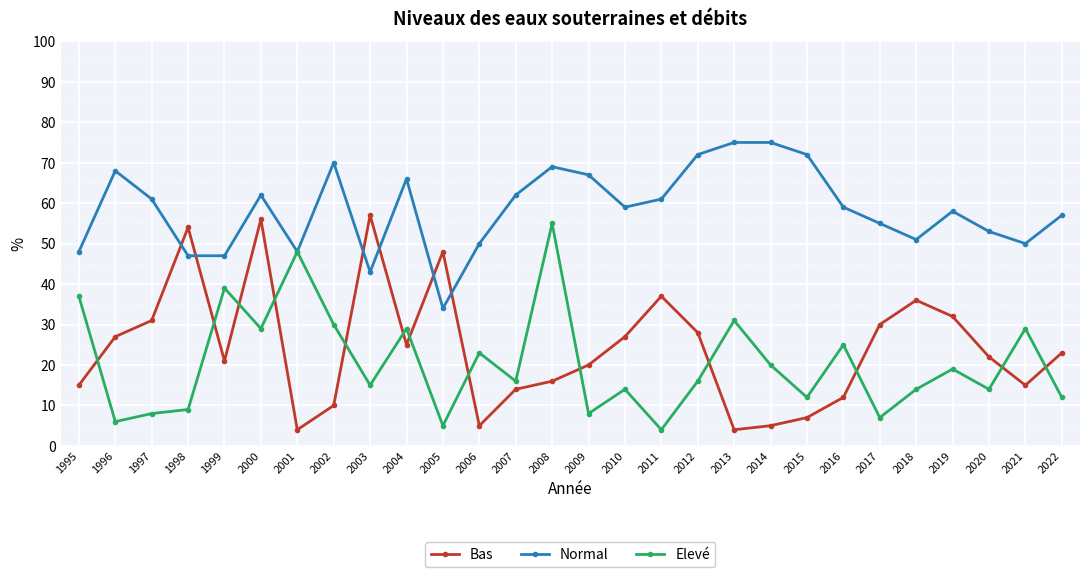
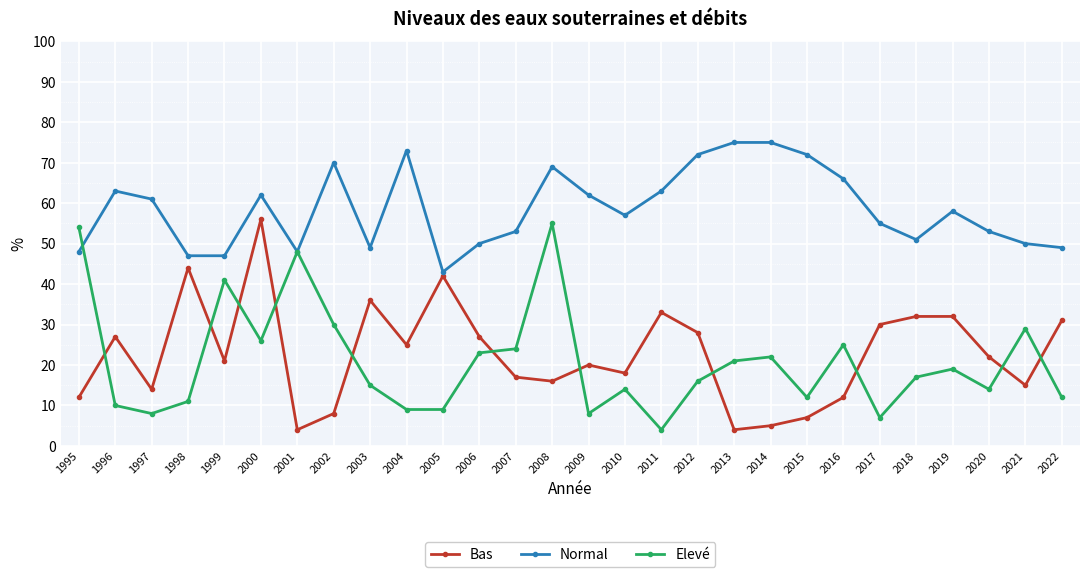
  {
    "Bas": {
-     "1995": 15,
+     "1995": 12,
      "1996": 27,
-     "1997": 31,
-     "1998": 54,
+     "1997": 14,
+     "1998": 44,
      "1999": 21,
      "2000": 56,
      "2001": 4,
-     "2002": 10,
-     "2003": 57,
+     "2002": 8,
+     "2003": 36,
      "2004": 25,
-     "2005": 48,
-     "2006": 5,
-     "2007": 14,
+     "2005": 42,
+     "2006": 27,
+     "2007": 17,
      "2008": 16,
      "2009": 20,
-     "2010": 27,
-     "2011": 37,
+     "2010": 18,
+     "2011": 33,
      "2012": 28,
      "2013": 4,
      "2014": 5,
      "2015": 7,
      "2016": 12,
      "2017": 30,
-     "2018": 36,
+     "2018": 32,
      "2019": 32,
      "2020": 22,
      "2021": 15,
-     "2022": 23
+     "2022": 31
    },
    "Normal": {
      "1995": 48,
-     "1996": 68,
+     "1996": 63,
      "1997": 61,
      "1998": 47,
      "1999": 47,
      "2000": 62,
      "2002": 70,
-     "2003": 43,
-     "2004": 66,
-     "2005": 34,
+     "2003": 49,
+     "2004": 73,
+     "2005": 43,
      "2006": 50,
-     "2007": 62,
+     "2007": 53,
      "2008": 69,
-     "2009": 67,
-     "2010": 59,
-     "2011": 61,
+     "2009": 62,
+     "2010": 57,
+     "2011": 63,
      "2012": 72,
      "2013": 75,
      "2014": 75,
      "2015": 72,
-     "2016": 59,
+     "2016": 66,
      "2017": 55,
      "2018": 51,
      "2019": 58,
      "2020": 53,
      "2021": 50,
-     "2022": 57
+     "2022": 49
    },
    "Elevé": {
-     "1995": 37,
-     "1996": 6,
+     "1995": 54,
+     "1996": 10,
      "1997": 8,
-     "1998": 9,
-     "1999": 39,
-     "2000": 29,
+     "1998": 11,
+     "1999": 41,
+     "2000": 26,
      "2002": 30,
      "2003": 15,
-     "2004": 29,
-     "2005": 5,
+     "2004": 9,
+     "2005": 9,
      "2006": 23,
-     "2007": 16,
+     "2007": 24,
      "2008": 55,
      "2009": 8,
      "2010": 14,
      "2011": 4,
      "2012": 16,
-     "2013": 31,
-     "2014": 20,
+     "2013": 21,
+     "2014": 22,
      "2015": 12,
      "2016": 25,
      "2017": 7,
-     "2018": 14,
+     "2018": 17,
      "2019": 19,
      "2020": 14,
      "2021": 29,
      "2022": 12
    }
  }
